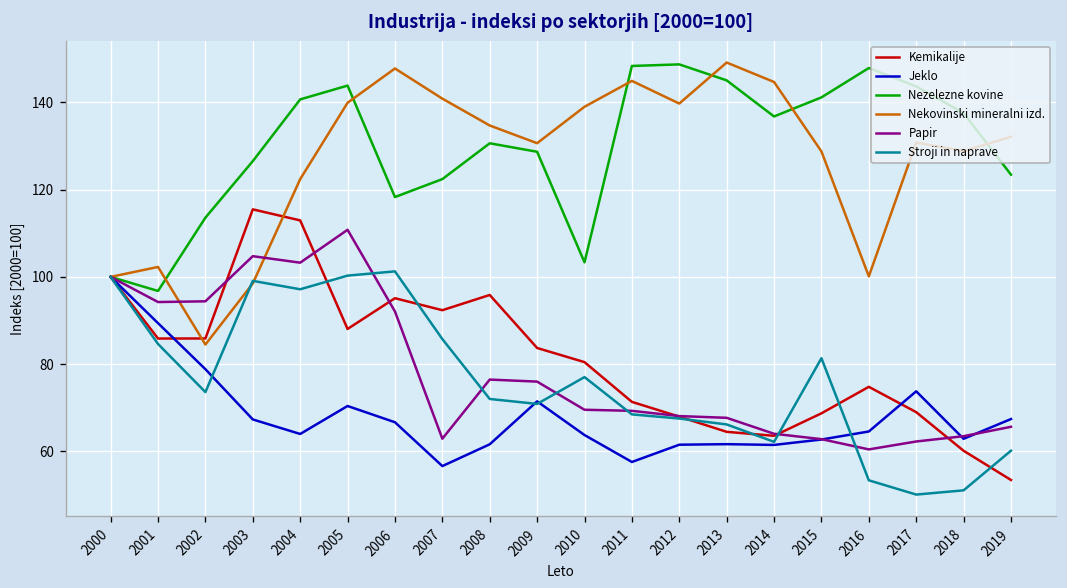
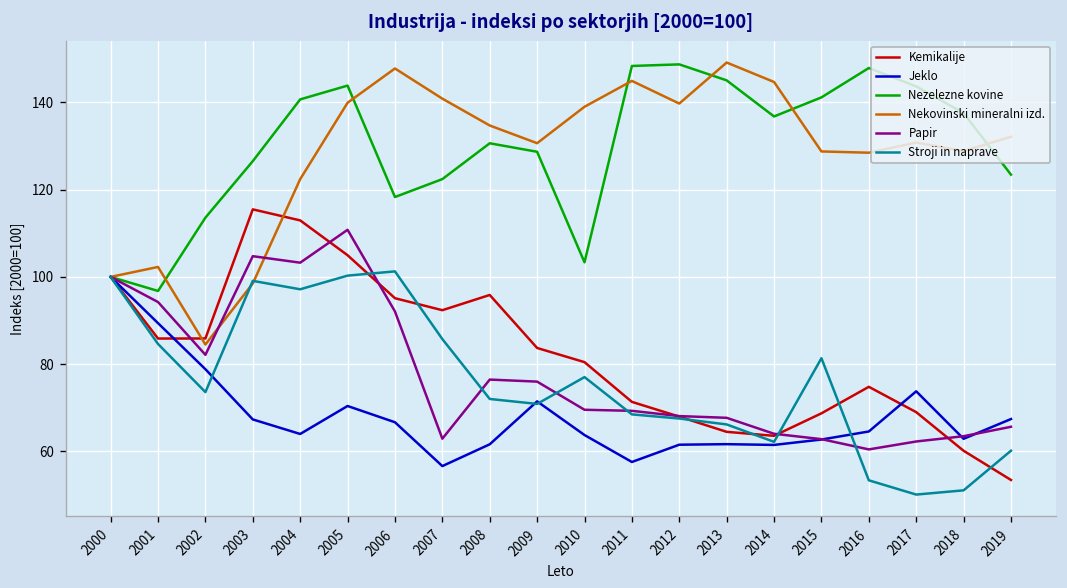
  {
    "Kemikalije": {
      "2001": 86,
      "2002": 86,
      "2003": 115,
      "2004": 113,
-     "2005": 88,
+     "2005": 105,
      "2006": 95,
      "2007": 92,
      "2008": 96,
      "2009": 84,
      "2010": 80,
      "2011": 71,
      "2013": 64,
      "2015": 69,
      "2016": 75,
      "2017": 69,
      "2018": 60,
      "2019": 53
    },
    "Jeklo": {
      "2001": 89,
      "2002": 79,
      "2003": 67,
      "2004": 64,
      "2005": 70,
      "2006": 67,
      "2007": 57,
      "2008": 62,
      "2010": 64,
      "2011": 58,
      "2012": 62,
      "2013": 62,
      "2014": 61,
      "2016": 65,
      "2017": 74,
      "2019": 67
    },
    "Nezelezne kovine": {
      "2001": 97,
      "2002": 114,
      "2003": 127,
      "2004": 141,
      "2005": 144,
      "2006": 118,
      "2007": 122,
      "2008": 131,
      "2009": 129,
      "2010": 103,
      "2011": 148,
      "2012": 149,
      "2013": 145,
      "2014": 137,
      "2015": 141,
      "2016": 148,
      "2019": 123
    },
    "Nekovinski mineralni izd.": {
      "2001": 102,
      "2002": 85,
      "2004": 122,
      "2005": 140,
      "2006": 148,
      "2007": 141,
      "2008": 135,
      "2009": 131,
      "2010": 139,
      "2011": 145,
      "2012": 140,
      "2013": 149,
      "2014": 145,
      "2015": 129,
-     "2016": 100
+     "2016": 128
    },
    "Papir": {
      "2001": 94,
-     "2002": 94,
+     "2002": 82,
      "2003": 105,
      "2004": 103,
      "2005": 111,
      "2006": 92,
      "2007": 63,
      "2008": 76,
      "2009": 76,
      "2010": 70,
      "2011": 69,
      "2013": 68,
      "2016": 60,
      "2017": 62,
      "2019": 66
    },
    "Stroji in naprave": {
      "2001": 85,
      "2002": 74,
      "2004": 97,
      "2005": 100,
      "2006": 101,
      "2007": 86,
      "2008": 72,
      "2010": 77,
      "2011": 68,
      "2013": 66,
      "2014": 62,
      "2015": 81,
      "2016": 53,
      "2017": 50,
      "2018": 51,
      "2019": 60
    }
  }
